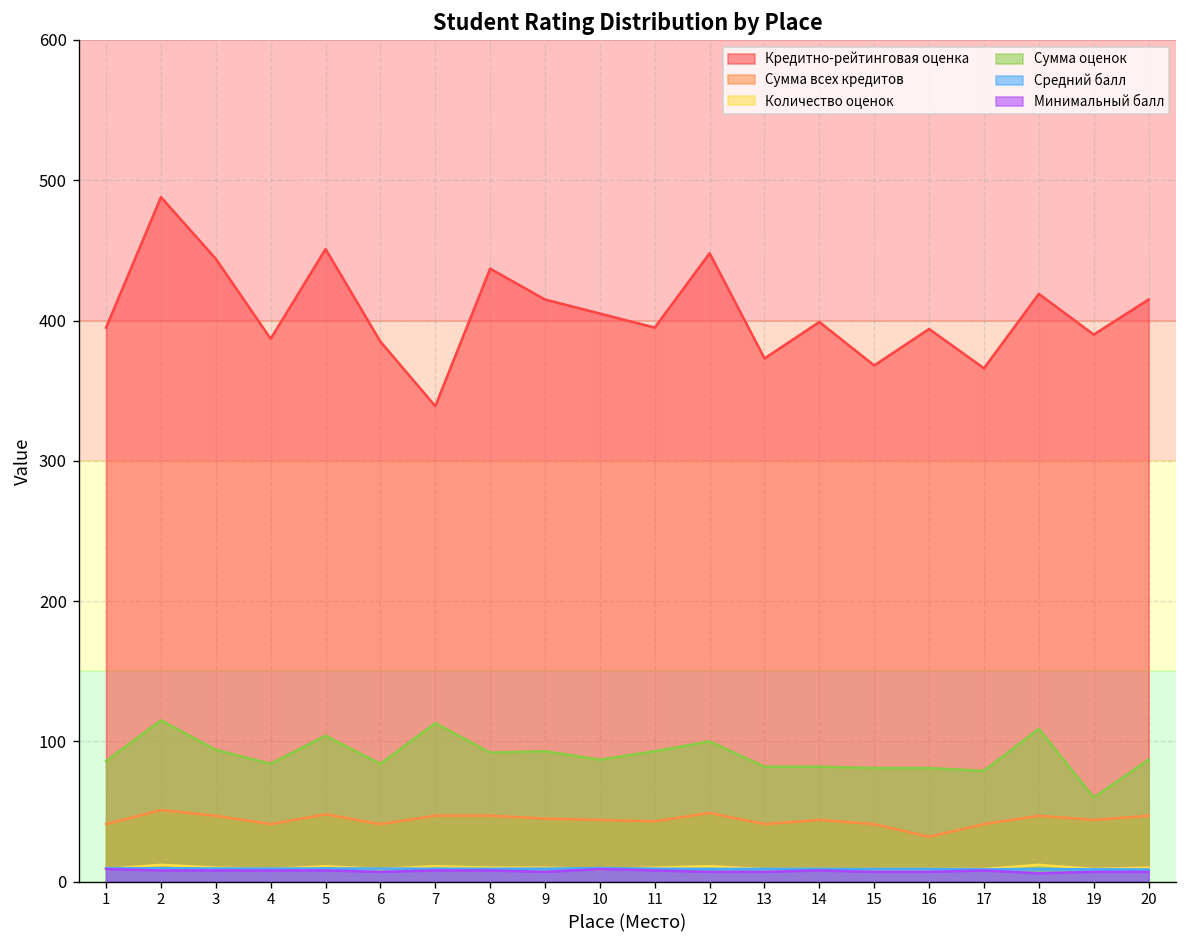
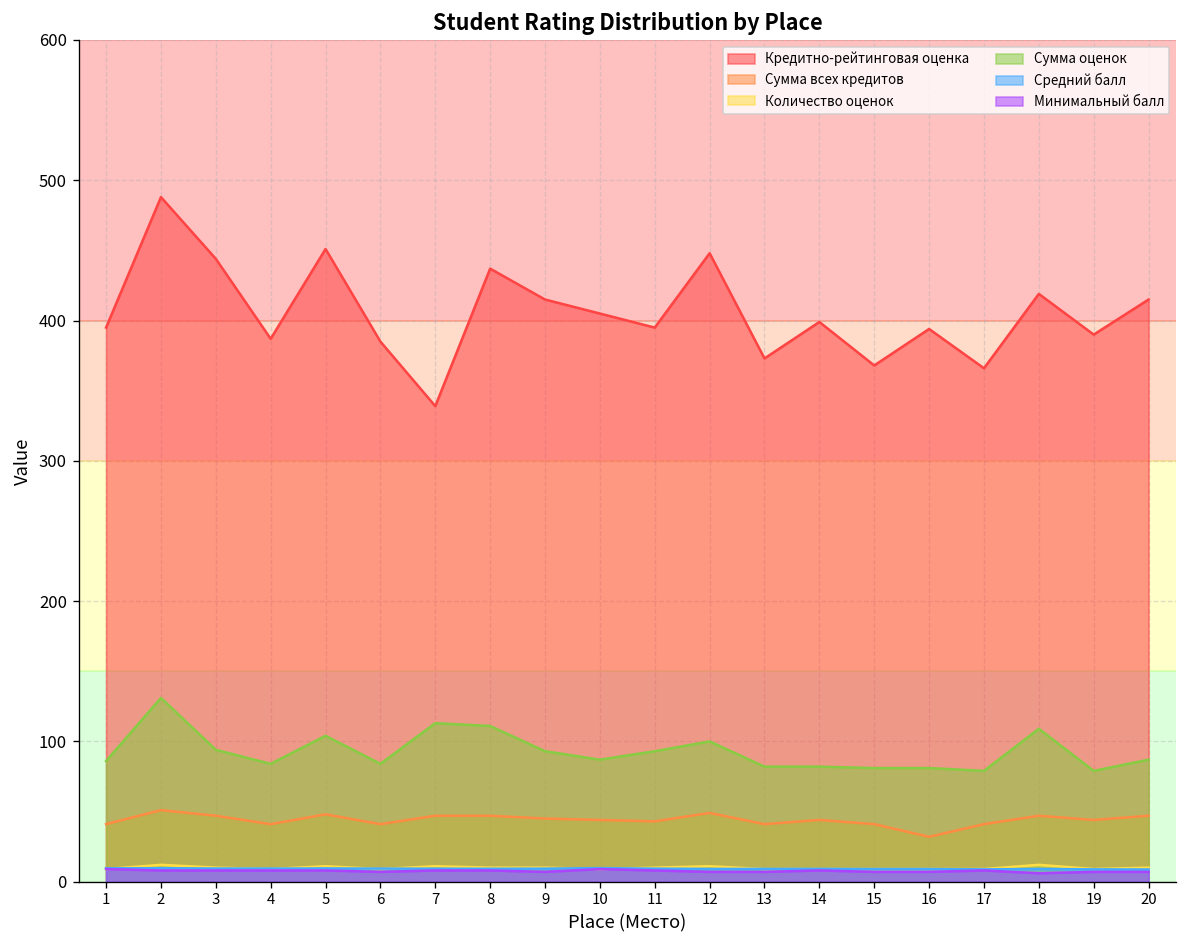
  {
    "Кредитно-рейтинговая оценка": {
      "1": 395,
      "2": 488,
      "3": 444,
      "4": 387,
      "5": 451,
      "6": 385,
      "7": 339,
      "8": 437,
      "9": 415,
      "10": 405,
      "11": 395,
      "12": 448,
      "13": 373,
      "14": 399,
      "15": 368,
      "16": 394,
      "17": 366,
      "18": 419,
      "19": 390,
      "20": 415
    },
    "Сумма всех кредитов": {
      "1": 41,
      "2": 51,
      "3": 47,
      "4": 41,
      "5": 48,
      "6": 41,
      "7": 47,
      "8": 47,
      "9": 45,
      "10": 44,
      "11": 43,
      "12": 49,
      "13": 41,
      "14": 44,
      "15": 41,
      "16": 32,
      "17": 41,
      "18": 47,
      "19": 44,
      "20": 47
    },
    "Количество оценок": {
      "2": 12,
      "18": 12
    },
    "Сумма оценок": {
      "1": 86,
-     "2": 115,
+     "2": 131,
      "3": 94,
      "4": 84,
      "5": 104,
      "6": 84,
      "7": 113,
-     "8": 92,
+     "8": 111,
      "9": 93,
      "10": 87,
      "11": 93,
      "12": 100,
      "13": 82,
      "14": 82,
      "15": 81,
      "16": 81,
      "17": 79,
      "18": 109,
-     "19": 60,
+     "19": 79,
      "20": 87
    },
    "Средний балл": {
      "18": 9
    },
    "Минимальный балл": {
      "9": 7,
      "18": 6
    }
  }
